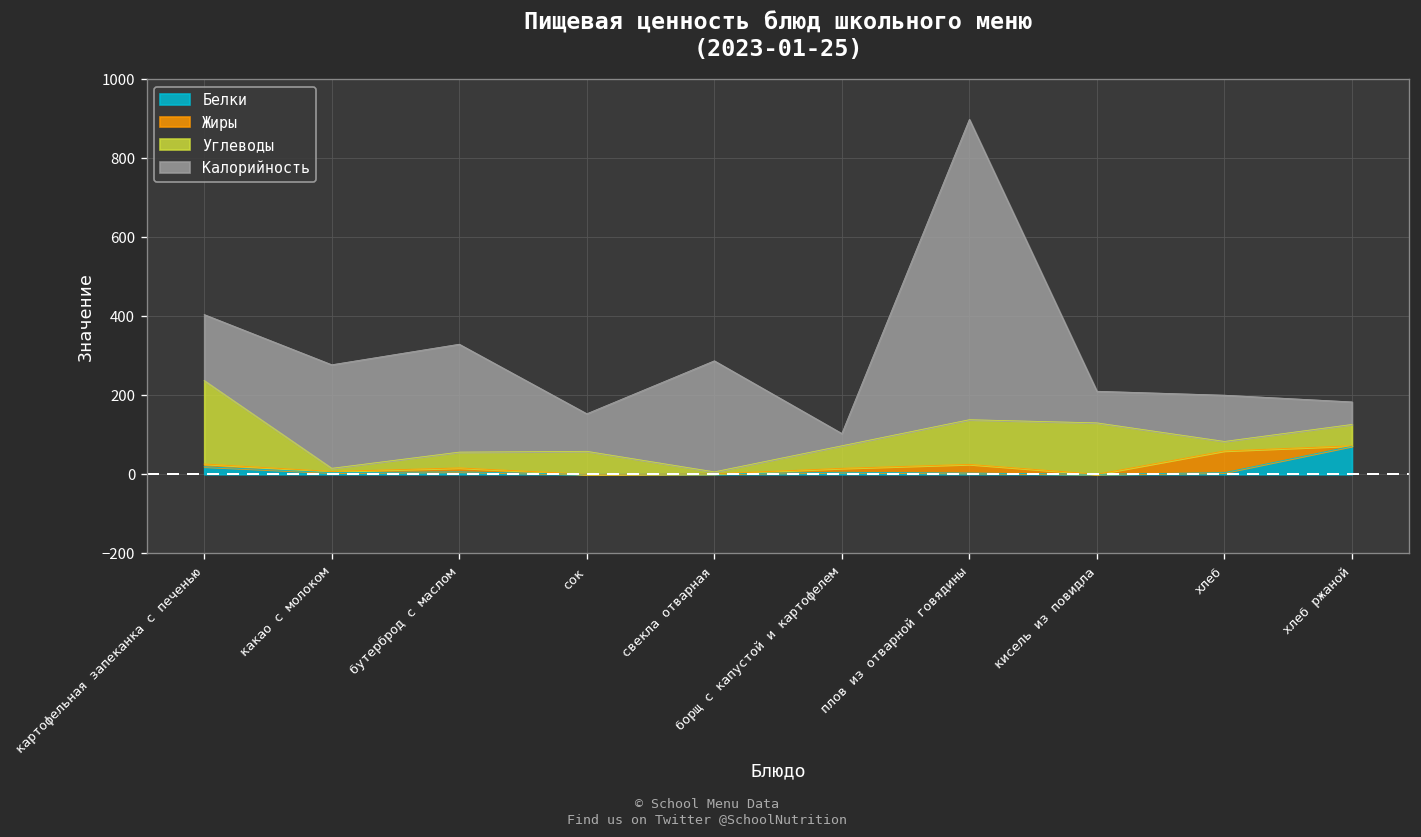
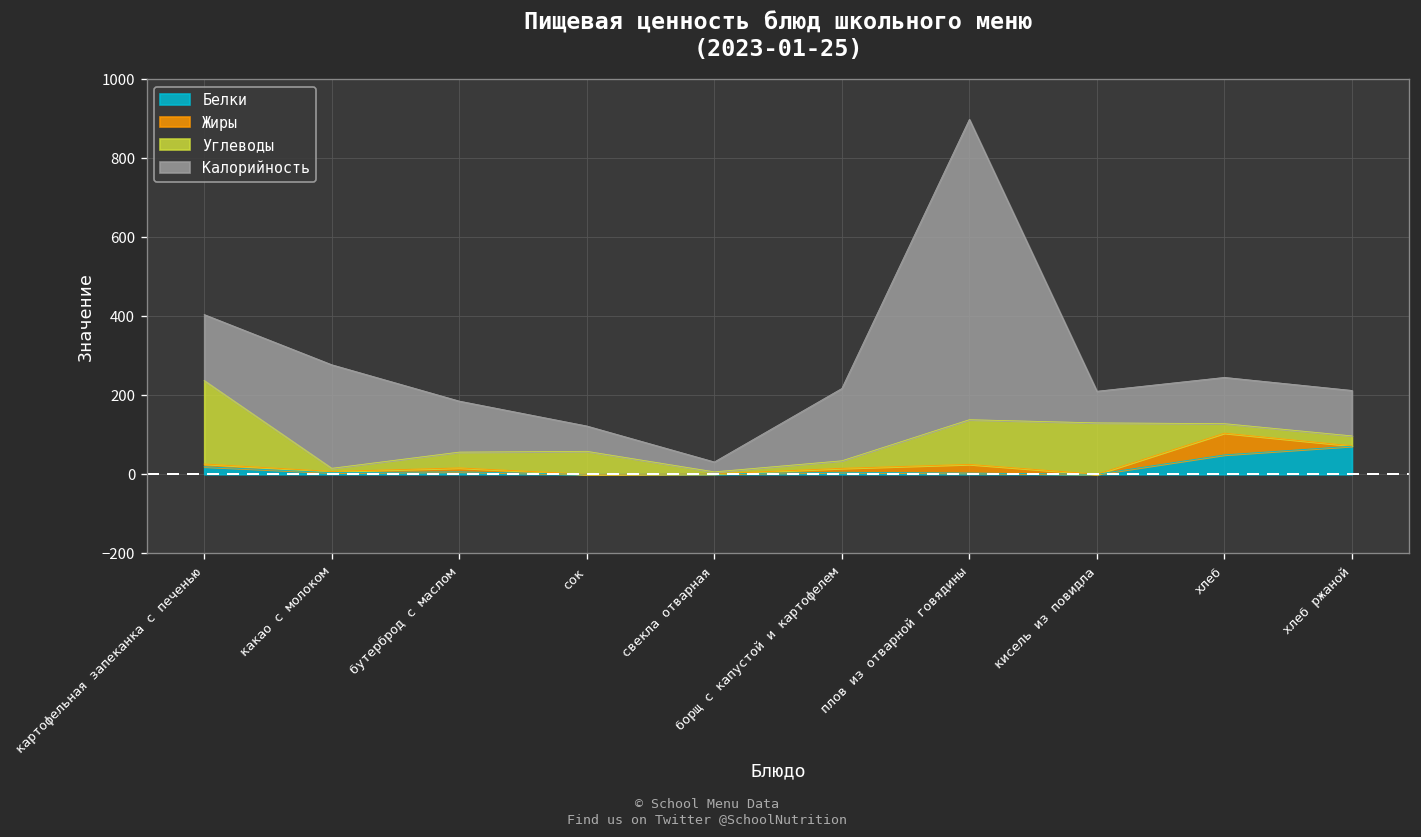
  {
    "Белки": {
      "бутерброд с маслом": 10,
      "борщ с капустой и картофелем": 10,
      "плов из отварной говядины": 0,
-     "хлеб": 0
+     "хлеб": 50
    },
    "Жиры": {
      "бутерброд с маслом": 10,
      "борщ с капустой и картофелем": 10,
      "плов из отварной говядины": 20,
      "хлеб": 60
    },
    "Углеводы": {
      "картофельная запеканка с печенью": 210,
      "какао с молоком": 10,
      "бутерброд с маслом": 40,
      "сок": 60,
-     "борщ с капустой и картофелем": 60,
+     "борщ с капустой и картофелем": 20,
      "плов из отварной говядины": 110,
      "кисель из повидла": 130,
      "хлеб": 20,
-     "хлеб ржаной": 50
+     "хлеб ржаной": 30
    },
    "Калорийность": {
      "картофельная запеканка с печенью": 170,
      "какао с молоком": 260,
-     "бутерброд с маслом": 270,
-     "сок": 100,
-     "свекла отварная": 280,
-     "борщ с капустой и картофелем": 30,
+     "бутерброд с маслом": 130,
+     "сок": 60,
+     "свекла отварная": 30,
+     "борщ с капустой и картофелем": 180,
      "плов из отварной говядины": 760,
      "кисель из повидла": 80,
      "хлеб": 120,
-     "хлеб ржаной": 60
+     "хлеб ржаной": 120
    }
  }
